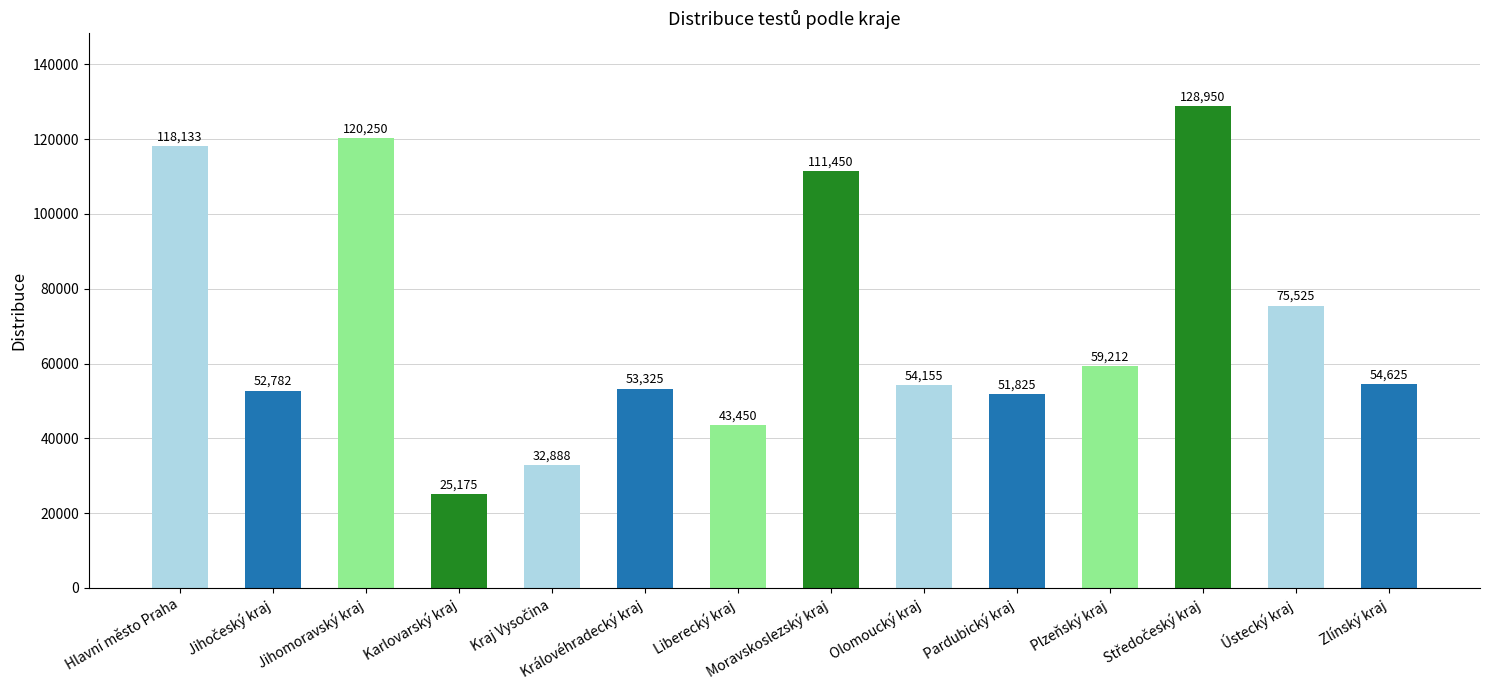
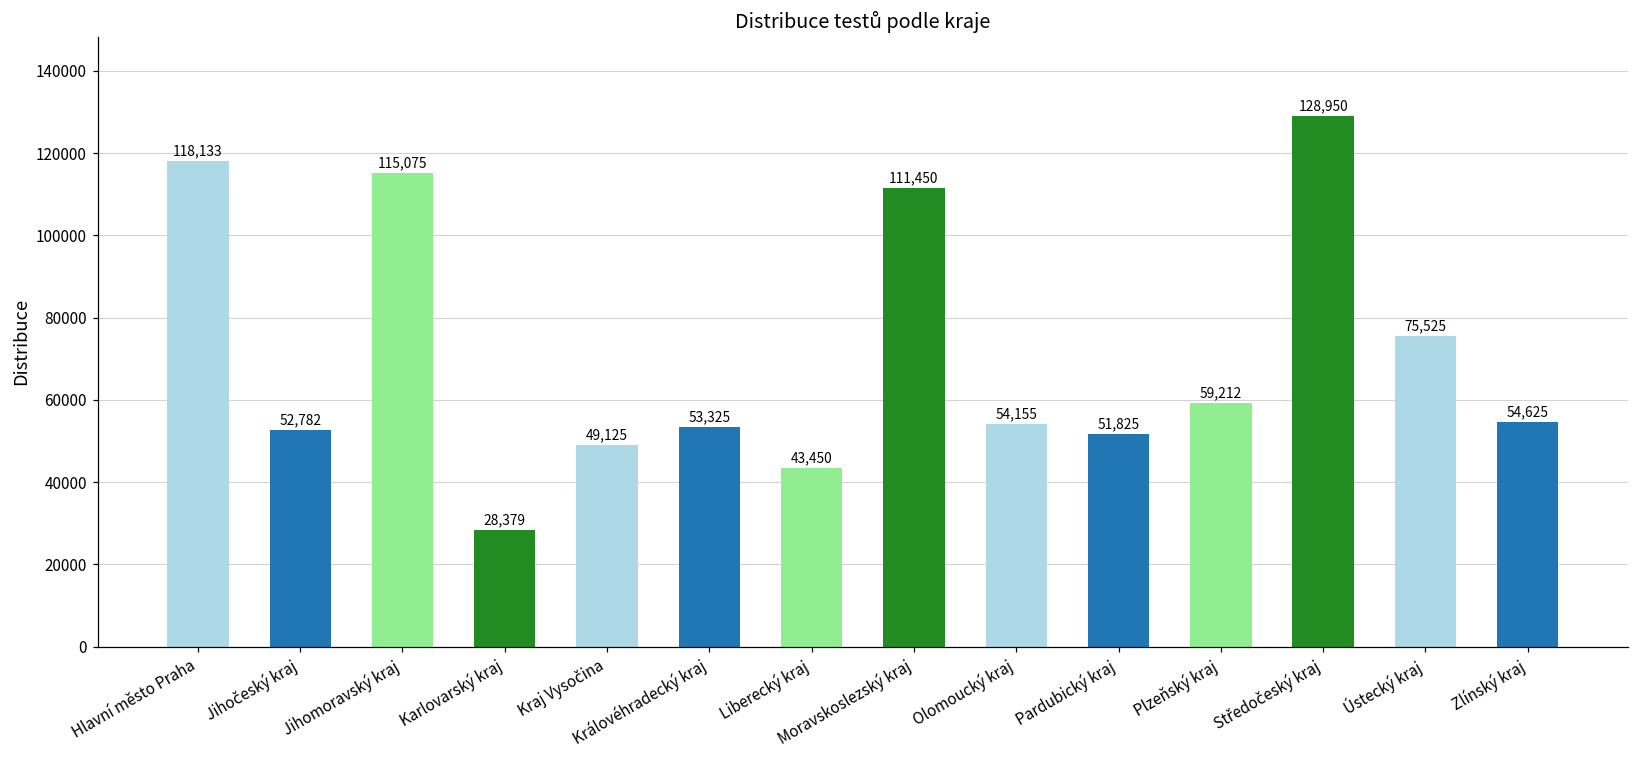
  {
    "Hlavní město Praha": "118,133",
    "Jihočeský kraj": "52,782",
-   "Jihomoravský kraj": "120,250",
-   "Karlovarský kraj": "25,175",
-   "Kraj Vysočina": "32,888",
+   "Jihomoravský kraj": "115,075",
+   "Karlovarský kraj": "28,379",
+   "Kraj Vysočina": "49,125",
    "Královéhradecký kraj": "53,325",
    "Liberecký kraj": "43,450",
    "Moravskoslezský kraj": "111,450",
    "Olomoucký kraj": "54,155",
    "Pardubický kraj": "51,825",
    "Plzeňský kraj": "59,212",
    "Středočeský kraj": "128,950",
    "Ústecký kraj": "75,525",
    "Zlínský kraj": "54,625"
  }
